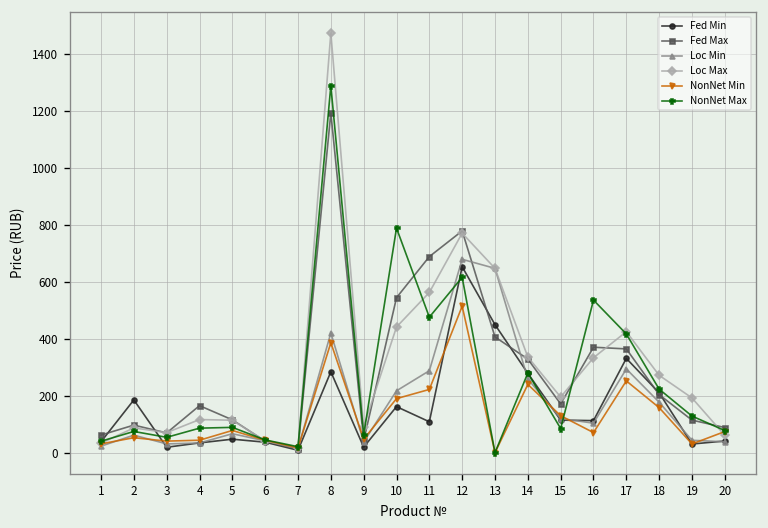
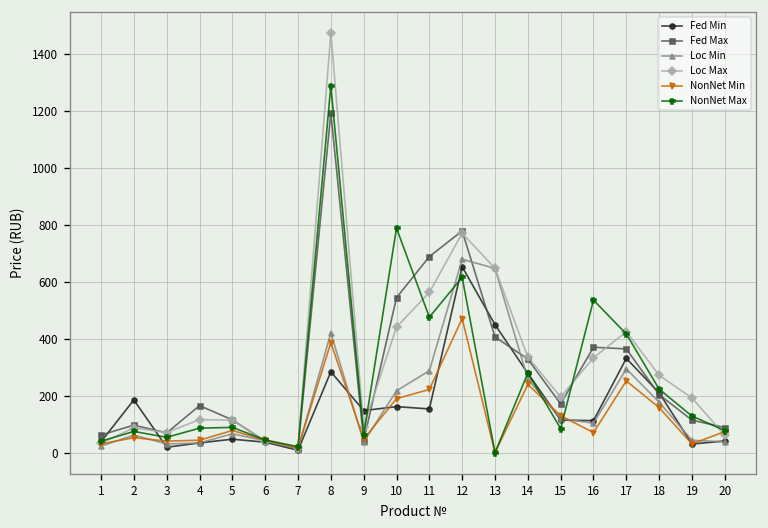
  {
    "Fed Min": {
      "2": 190,
      "3": 20,
      "5": 50,
      "8": 280,
-     "9": 20,
+     "9": 150,
      "10": 160,
-     "11": 110,
+     "11": 150,
      "12": 650,
      "13": 450,
      "17": 330
    },
    "Fed Max": {
      "1": 60,
      "4": 170,
      "8": 1190,
      "10": 540,
      "11": 690,
      "13": 410,
      "15": 170,
      "16": 370,
      "17": 360,
      "19": 110
    },
    "NonNet Min": {
      "5": 80,
      "8": 390,
      "10": 190,
      "11": 220,
-     "12": 520,
+     "12": 470,
      "14": 240,
      "16": 70,
      "17": 250,
      "18": 160
    },
    "NonNet Max": {
      "2": 70,
      "3": 50,
      "4": 90,
      "5": 90,
      "8": 1290,
      "9": 60,
      "10": 790,
      "11": 480,
      "12": 620,
      "15": 80,
      "16": 540,
      "18": 220,
      "19": 130
    }
  }
